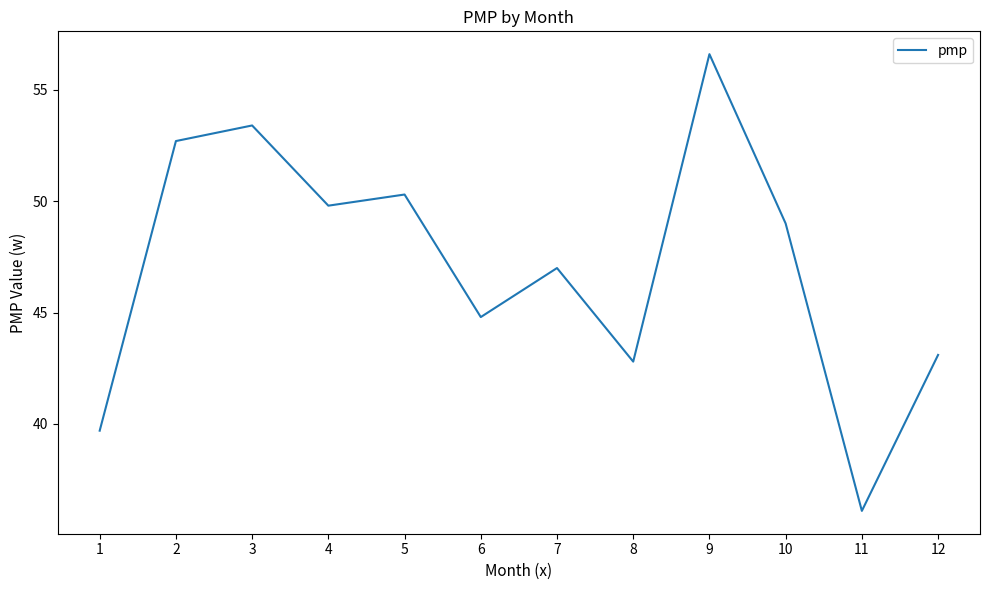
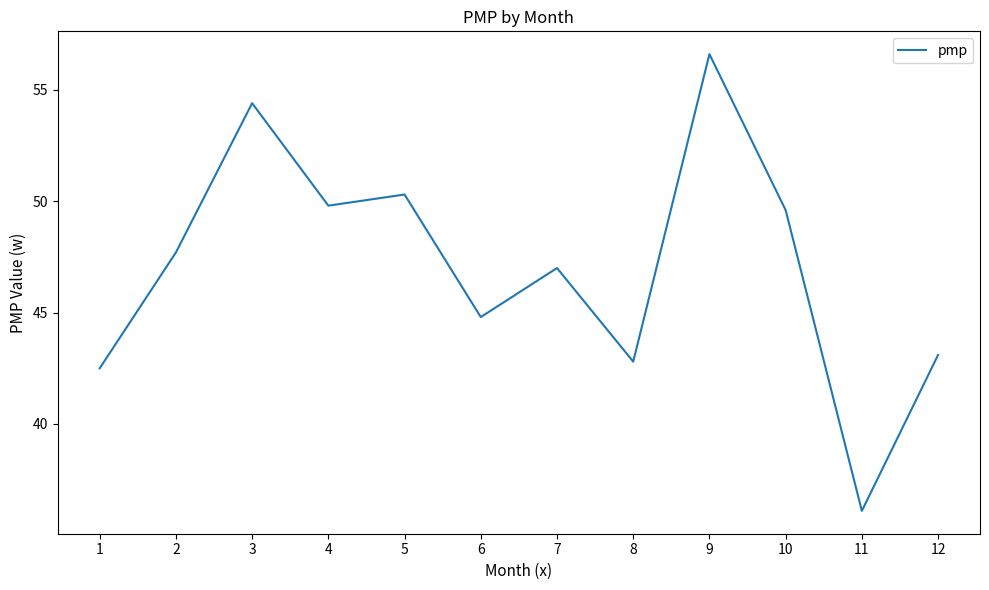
  {
-   "1": 39.7,
-   "2": 52.7,
-   "3": 53.4,
+   "1": 42.5,
+   "2": 47.7,
+   "3": 54.4,
    "4": 49.8,
    "5": 50.3,
    "6": 44.8,
    "7": 47.0,
    "8": 42.8,
    "9": 56.6,
-   "10": 49.0,
+   "10": 49.6,
    "11": 36.1,
    "12": 43.1
  }
